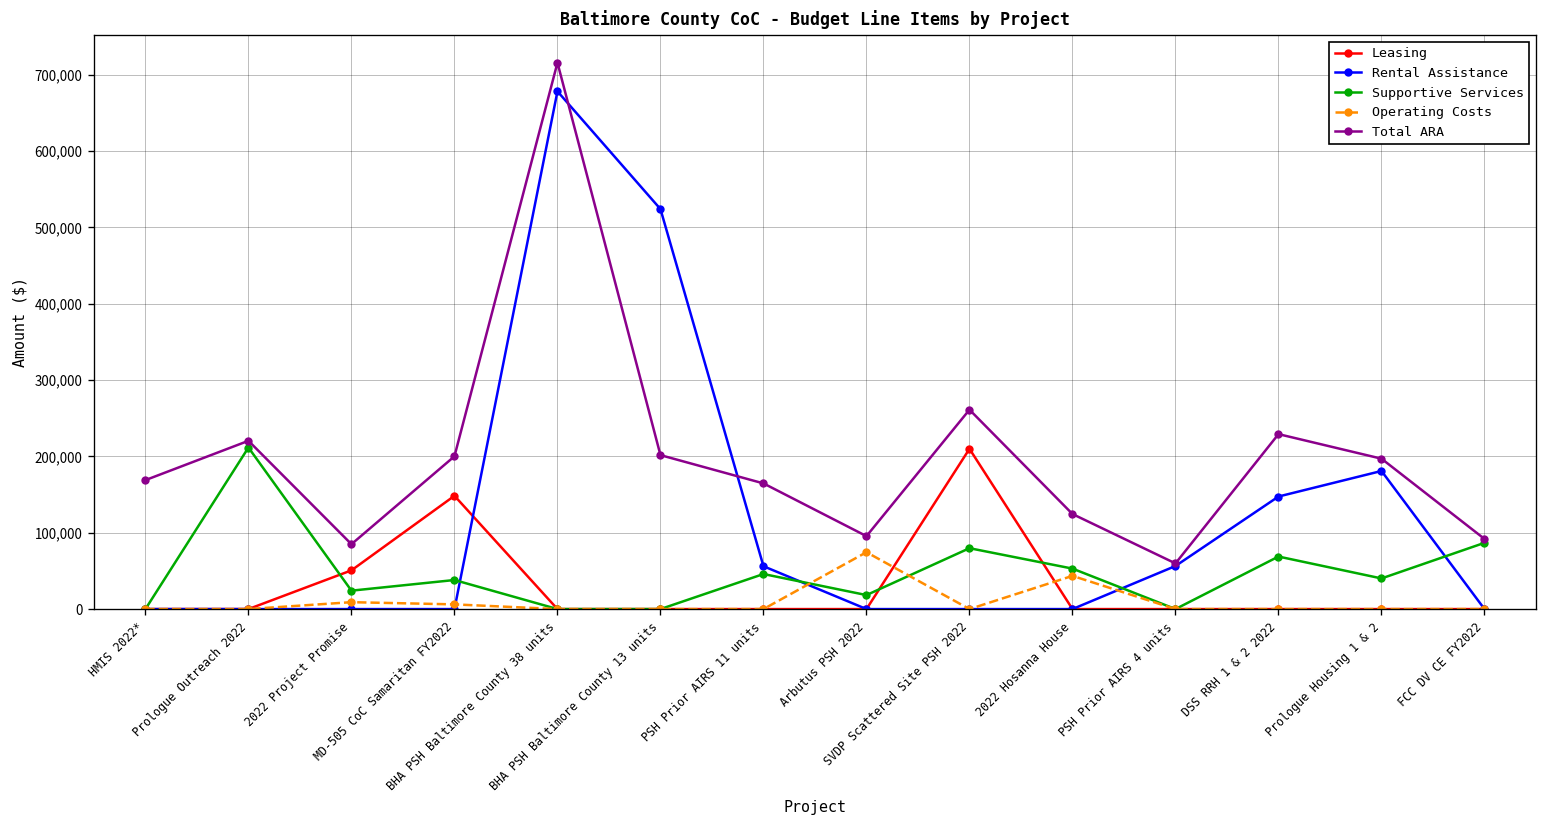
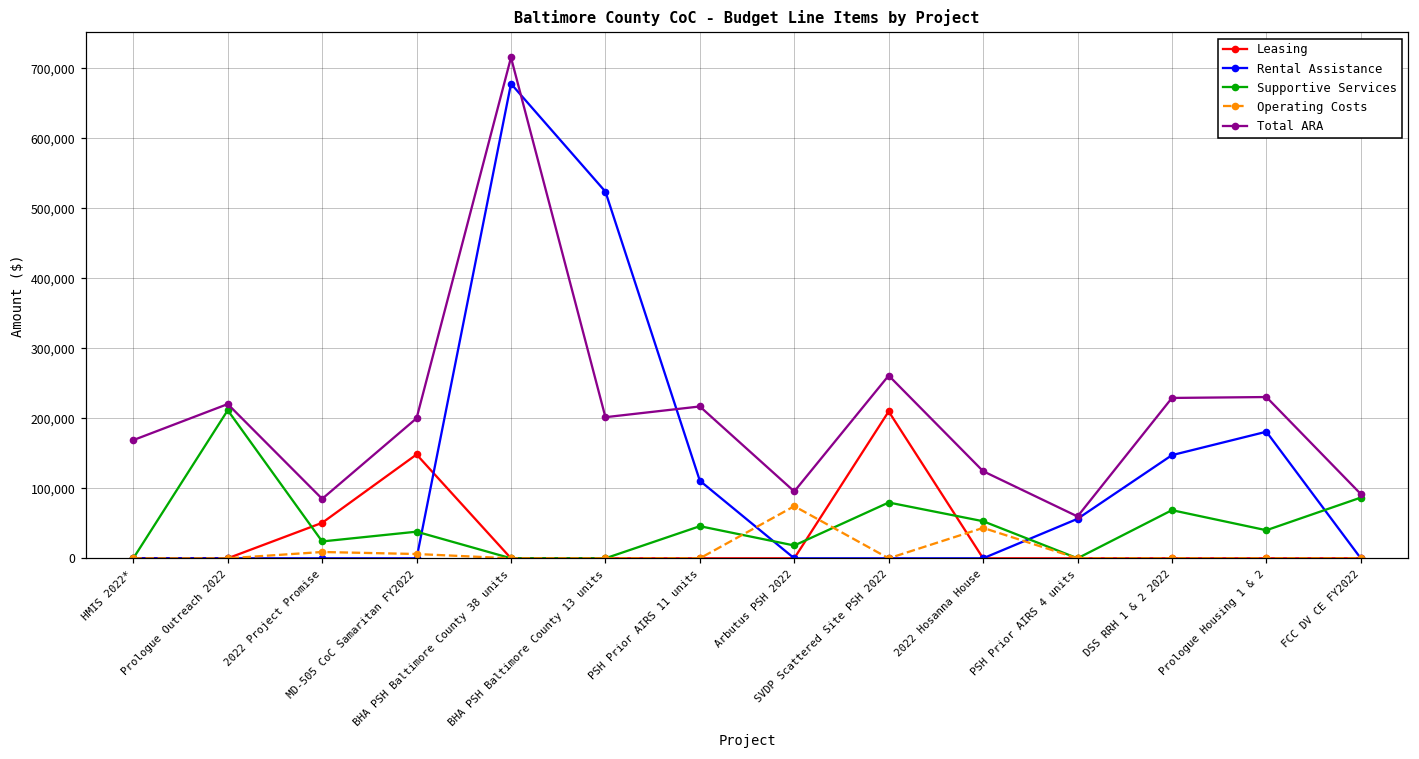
  {
    "Leasing": {
      "2022 Project Promise": "50,000",
      "MD-505 CoC Samaritan FY2022": "150,000",
      "SVDP Scattered Site PSH 2022": "210,000"
    },
    "Rental Assistance": {
      "2022 Project Promise": "0",
      "MD-505 CoC Samaritan FY2022": "0",
      "BHA PSH Baltimore County 38 units": "680,000",
      "BHA PSH Baltimore County 13 units": "520,000",
-     "PSH Prior AIRS 11 units": "60,000",
+     "PSH Prior AIRS 11 units": "110,000",
      "DSS RRH 1 & 2 2022": "150,000",
      "Prologue Housing 1 & 2": "180,000"
    },
    "Supportive Services": {
      "Prologue Outreach 2022": "210,000",
      "2022 Project Promise": "20,000",
      "MD-505 CoC Samaritan FY2022": "40,000",
      "PSH Prior AIRS 11 units": "50,000",
      "Arbutus PSH 2022": "20,000",
      "SVDP Scattered Site PSH 2022": "80,000",
      "2022 Hosanna House": "50,000",
      "DSS RRH 1 & 2 2022": "70,000",
      "Prologue Housing 1 & 2": "40,000",
      "FCC DV CE FY2022": "90,000"
    },
    "Operating Costs": {
      "2022 Project Promise": "10,000",
      "MD-505 CoC Samaritan FY2022": "10,000",
      "Arbutus PSH 2022": "70,000",
      "2022 Hosanna House": "40,000"
    },
    "Total ARA": {
      "HMIS 2022*": "170,000",
      "Prologue Outreach 2022": "220,000",
      "2022 Project Promise": "80,000",
      "MD-505 CoC Samaritan FY2022": "200,000",
      "BHA PSH Baltimore County 38 units": "720,000",
      "BHA PSH Baltimore County 13 units": "200,000",
-     "PSH Prior AIRS 11 units": "160,000",
+     "PSH Prior AIRS 11 units": "220,000",
      "Arbutus PSH 2022": "100,000",
      "SVDP Scattered Site PSH 2022": "260,000",
      "2022 Hosanna House": "120,000",
      "DSS RRH 1 & 2 2022": "230,000",
-     "Prologue Housing 1 & 2": "200,000",
+     "Prologue Housing 1 & 2": "230,000",
      "FCC DV CE FY2022": "90,000"
    }
  }
